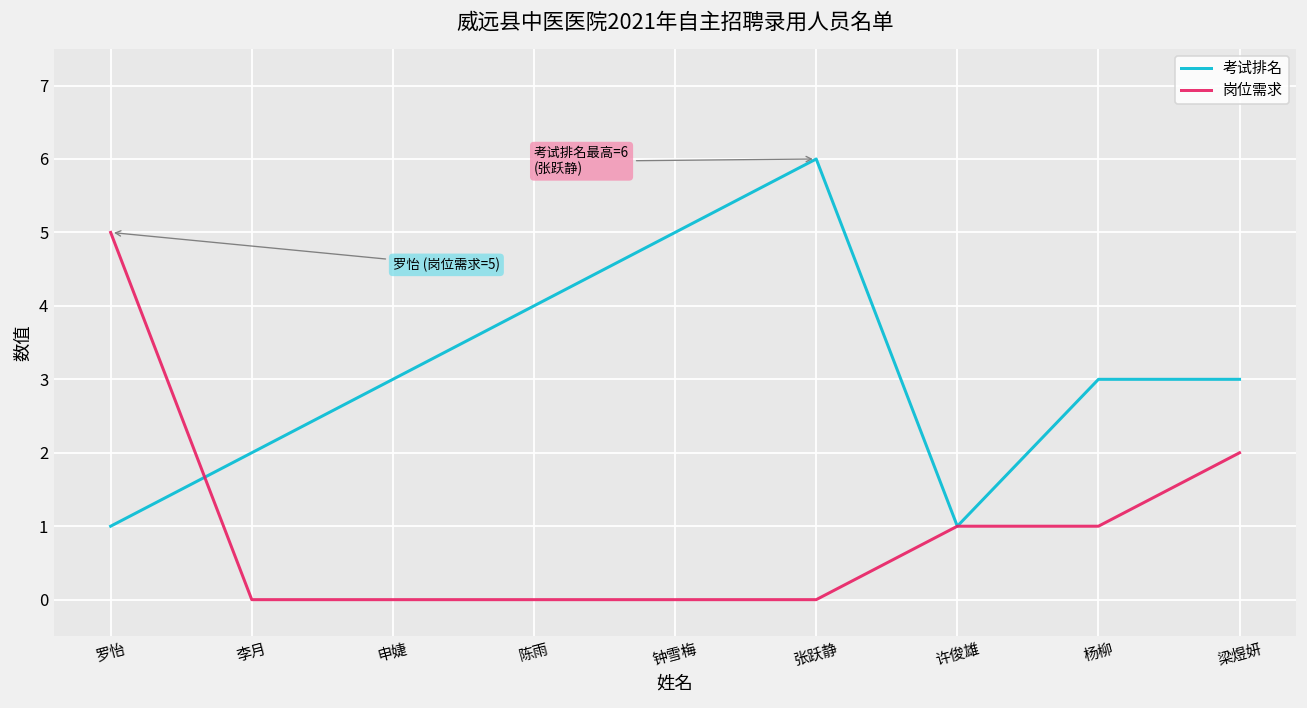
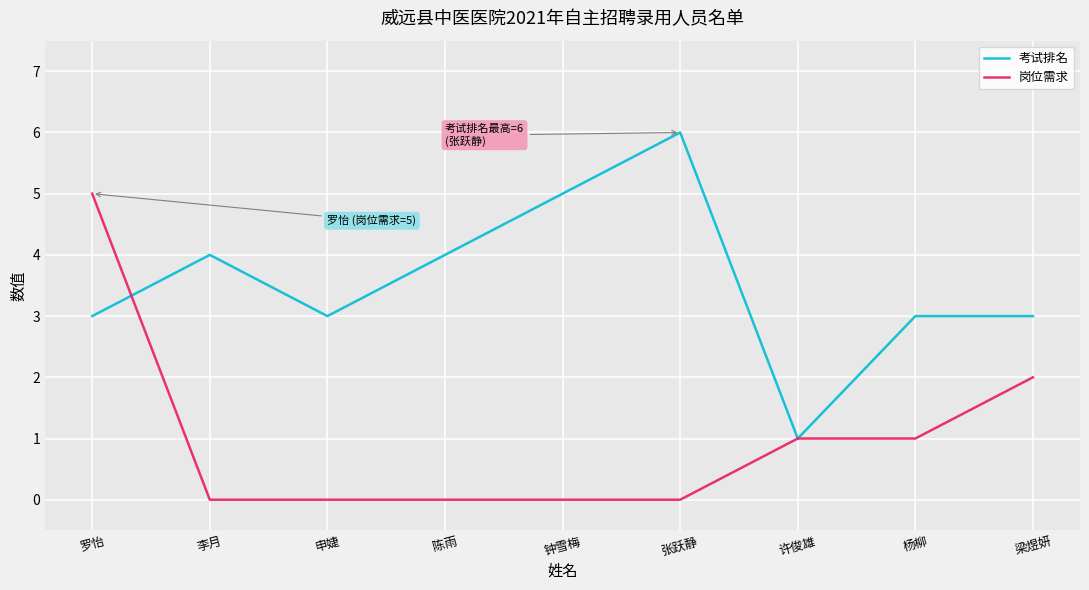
  {
    "考试排名": {
-     "罗怡": 1,
-     "李月": 2,
+     "罗怡": 3,
+     "李月": 4,
      "申婕": 3,
      "陈雨": 4,
      "钟雪梅": 5,
      "杨柳": 3,
      "梁煜妍": 3
    },
    "岗位需求": {
      "李月": 0,
      "申婕": 0,
      "陈雨": 0,
      "钟雪梅": 0,
      "张跃静": 0,
      "杨柳": 1,
      "梁煜妍": 2
    }
  }
